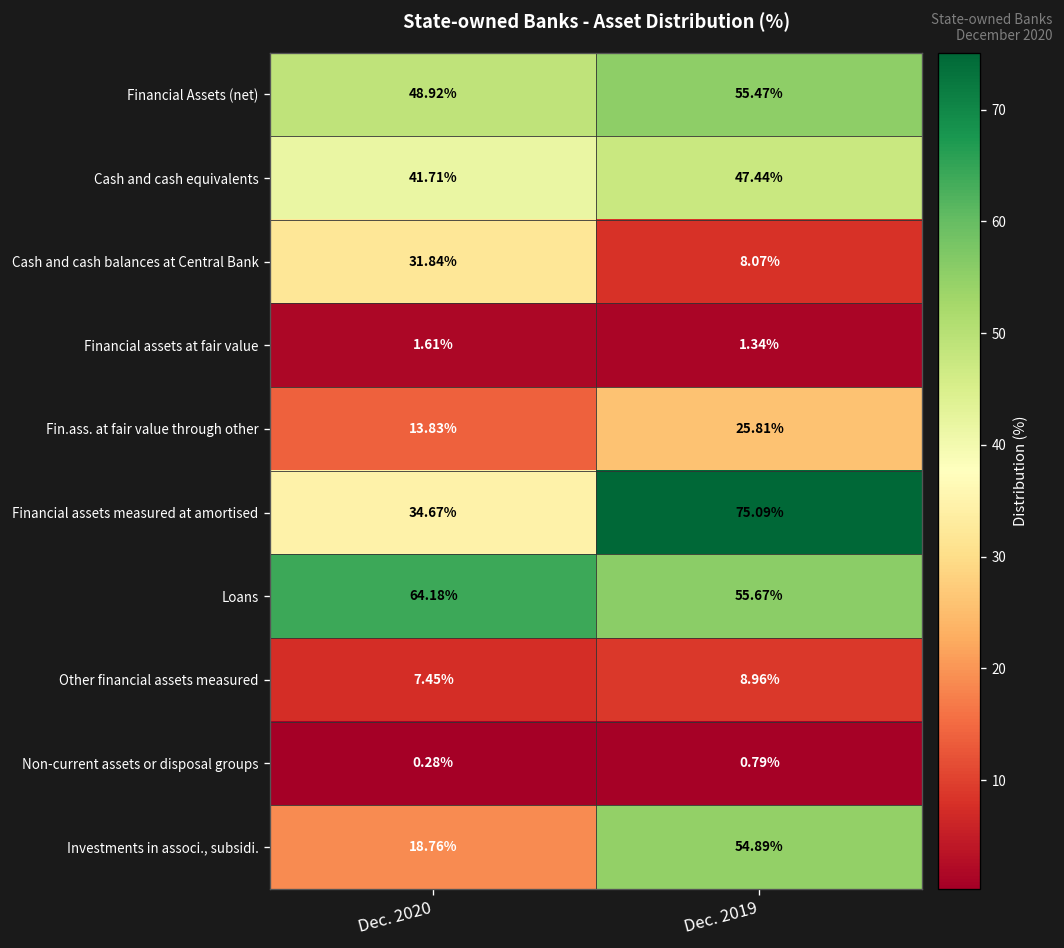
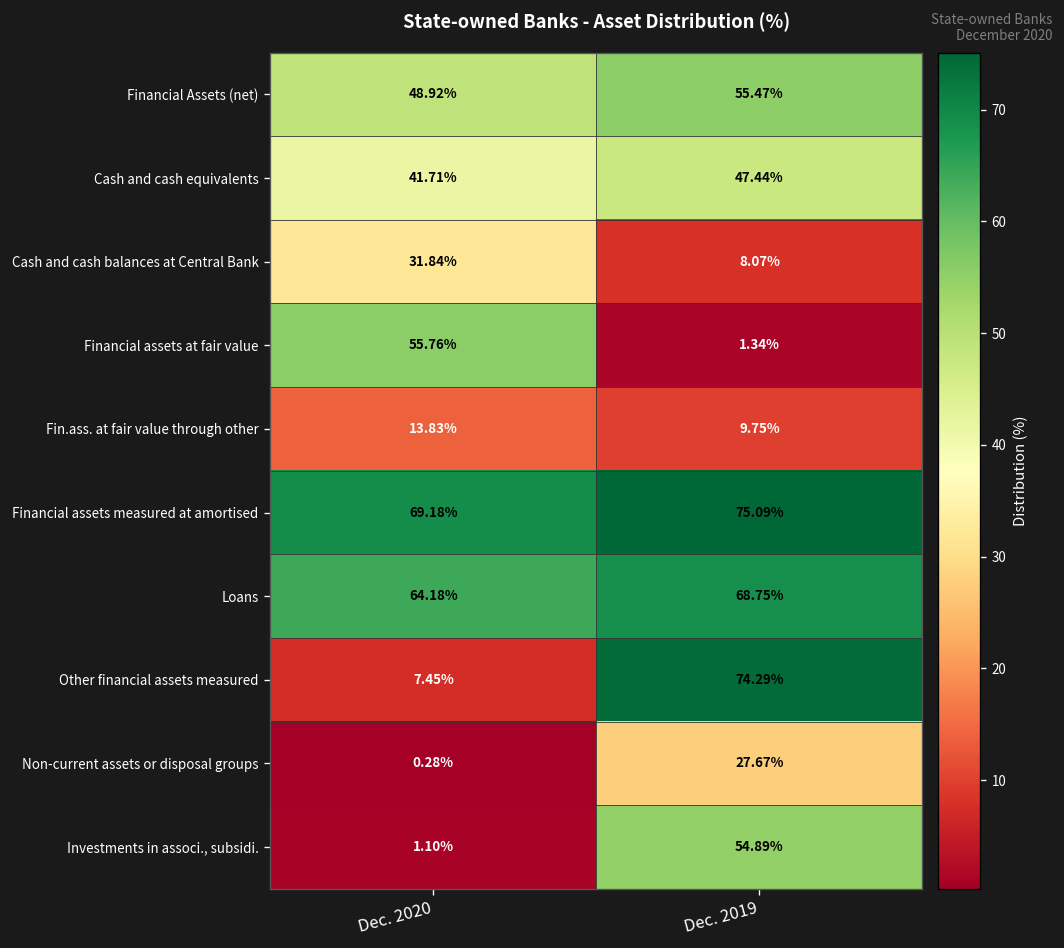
  {
    "Financial Assets (net)": {
      "Dec. 2020": "48.92%",
      "Dec. 2019": "55.47%"
    },
    "Cash and cash equivalents": {
      "Dec. 2020": "41.71%",
      "Dec. 2019": "47.44%"
    },
    "Cash and cash balances at Central Bank": {
      "Dec. 2020": "31.84%",
      "Dec. 2019": "8.07%"
    },
    "Financial assets at fair value": {
-     "Dec. 2020": "1.61%",
+     "Dec. 2020": "55.76%",
      "Dec. 2019": "1.34%"
    },
    "Fin.ass. at fair value through other": {
      "Dec. 2020": "13.83%",
-     "Dec. 2019": "25.81%"
+     "Dec. 2019": "9.75%"
    },
    "Financial assets measured at amortised": {
-     "Dec. 2020": "34.67%",
+     "Dec. 2020": "69.18%",
      "Dec. 2019": "75.09%"
    },
    "Loans": {
      "Dec. 2020": "64.18%",
-     "Dec. 2019": "55.67%"
+     "Dec. 2019": "68.75%"
    },
    "Other financial assets measured": {
      "Dec. 2020": "7.45%",
-     "Dec. 2019": "8.96%"
+     "Dec. 2019": "74.29%"
    },
    "Non-current assets or disposal groups": {
      "Dec. 2020": "0.28%",
-     "Dec. 2019": "0.79%"
+     "Dec. 2019": "27.67%"
    },
    "Investments in associ., subsidi.": {
-     "Dec. 2020": "18.76%",
+     "Dec. 2020": "1.10%",
      "Dec. 2019": "54.89%"
    }
  }
